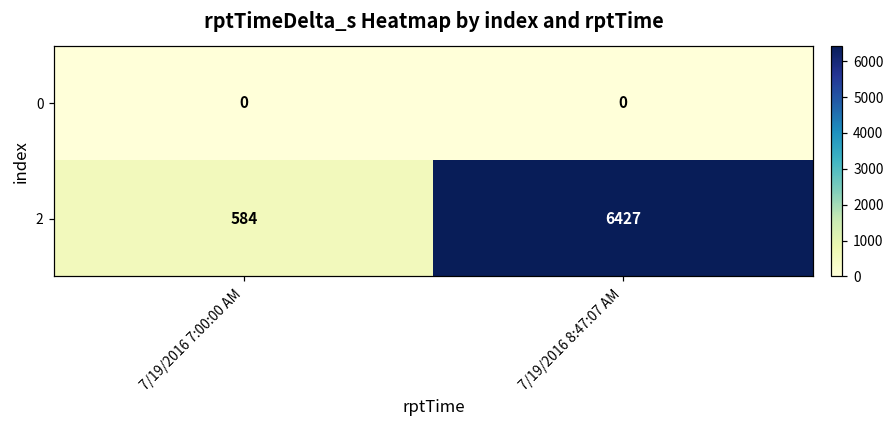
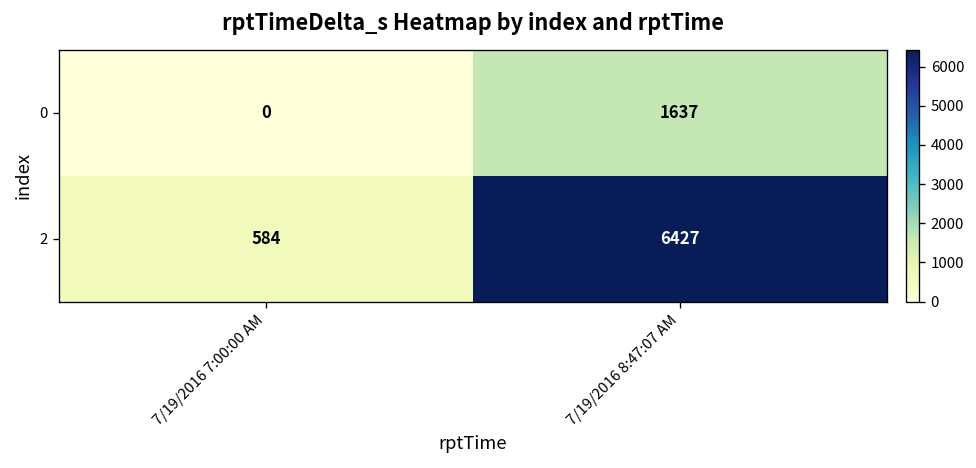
  {
    "0": {
      "7/19/2016 7:00:00 AM": 0,
-     "7/19/2016 8:47:07 AM": 0
+     "7/19/2016 8:47:07 AM": 1637
    },
    "2": {
      "7/19/2016 7:00:00 AM": 584,
      "7/19/2016 8:47:07 AM": 6427
    }
  }
